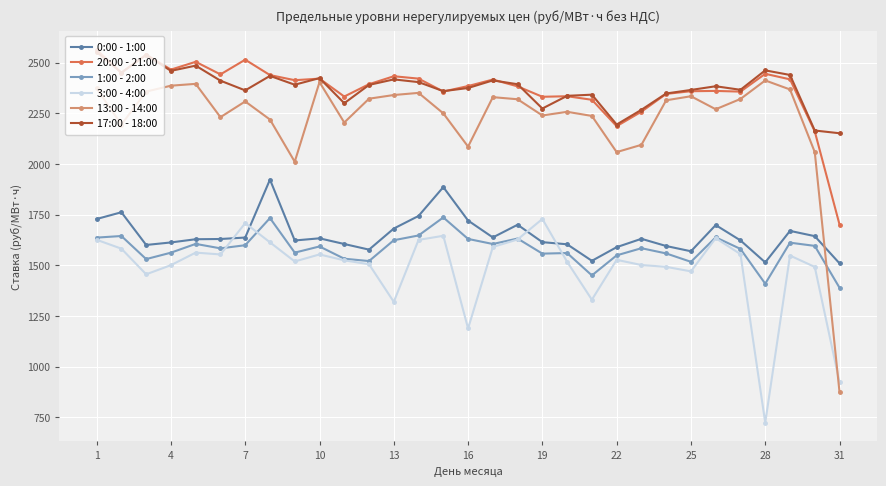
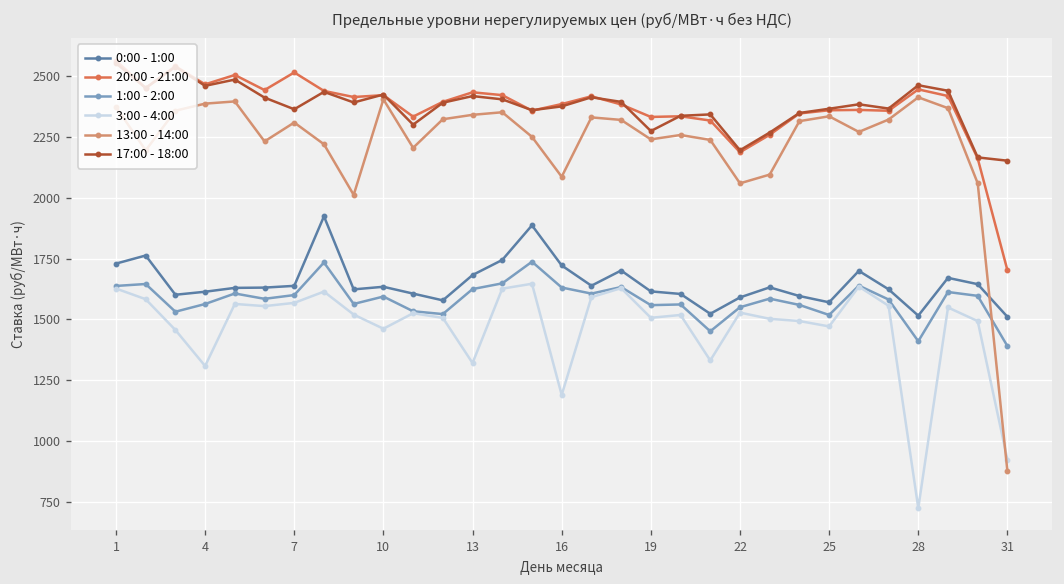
  {
    "3:00 - 4:00": {
-     "4": 1500,
-     "7": 1710,
-     "10": 1550,
+     "4": 1310,
+     "7": 1570,
+     "10": 1460,
      "13": 1320,
      "16": 1190,
-     "19": 1730,
+     "19": 1510,
      "22": 1530,
      "25": 1470,
      "28": 720,
      "31": 920
    },
    "17:00 - 18:00": {
      "7": 2360,
      "13": 2420,
      "19": 2270,
      "28": 2460,
      "31": 2150
    }
  }
